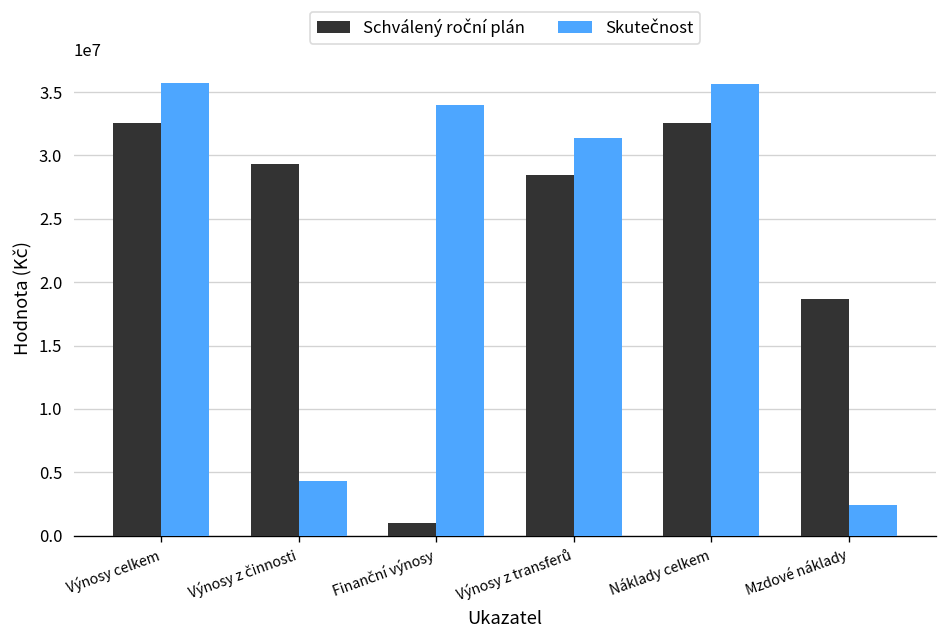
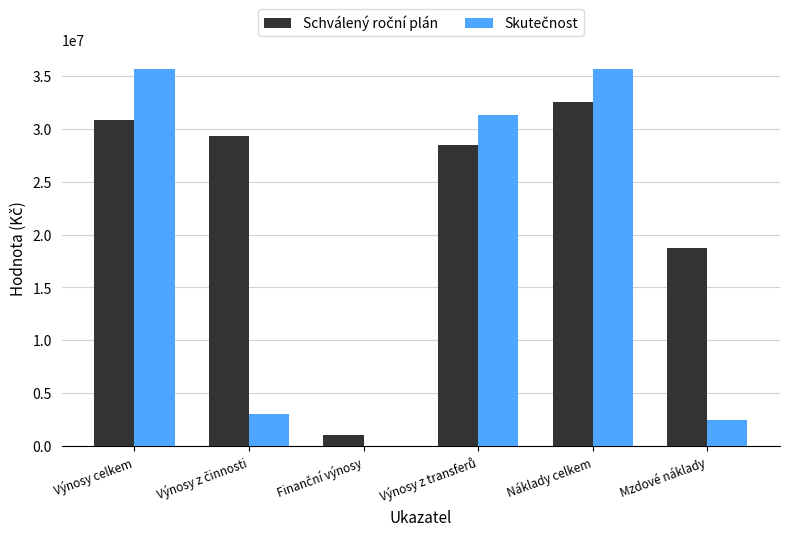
  {
    "Schválený roční plán": {
-     "Výnosy celkem": 32500000,
+     "Výnosy celkem": 30900000,
      "Výnosy z činnosti": 29400000,
      "Finanční výnosy": 1000000,
      "Výnosy z transferů": 28500000,
      "Náklady celkem": 32500000,
      "Mzdové náklady": 18700000
    },
    "Skutečnost": {
      "Výnosy celkem": 35700000,
-     "Výnosy z činnosti": 4400000,
-     "Finanční výnosy": 34000000,
+     "Výnosy z činnosti": 3000000,
+     "Finanční výnosy": 0,
      "Výnosy z transferů": 31300000,
      "Náklady celkem": 35600000,
      "Mzdové náklady": 2400000
    }
  }
